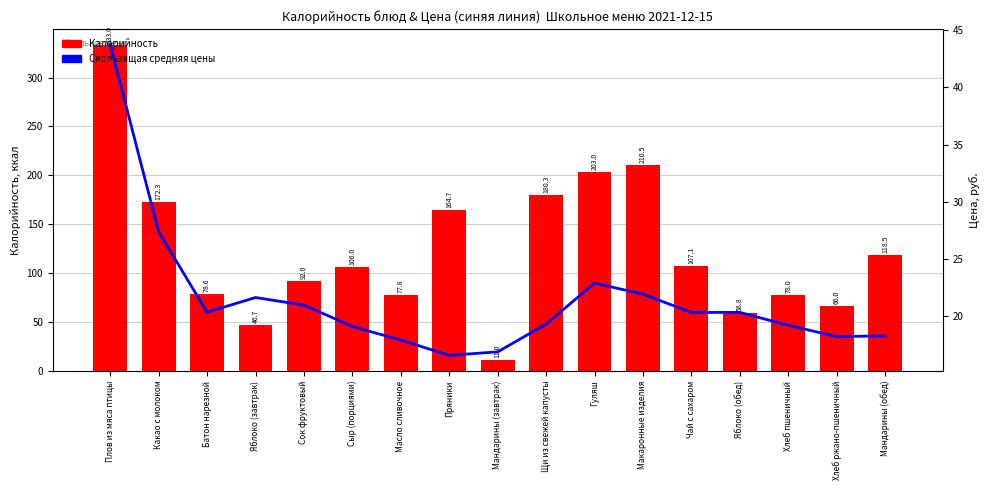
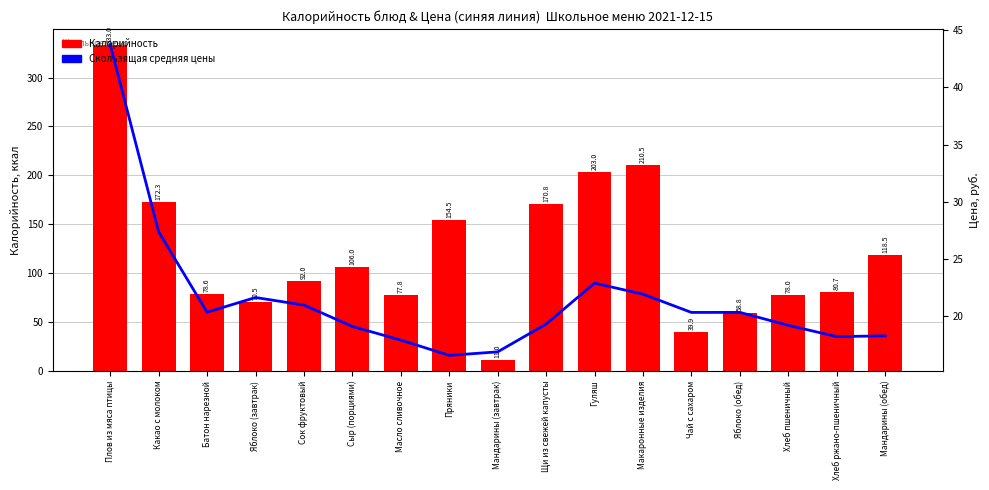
  {
    "Калорийность": {
      "Какао с молоком": 172.3,
      "Батон нарезной": 78.6,
-     "Яблоко (завтрак)": 46.7,
+     "Яблоко (завтрак)": 70.5,
      "Сок фруктовый": 92.0,
      "Сыр (порциями)": 106.0,
      "Масло сливочное": 77.8,
-     "Пряники": 164.7,
-     "Щи из свежей капусты": 180.3,
+     "Пряники": 154.5,
+     "Щи из свежей капусты": 170.8,
      "Гуляш": 203.0,
      "Макаронные изделия": 210.5,
-     "Чай с сахаром": 107.1,
+     "Чай с сахаром": 39.9,
      "Хлеб пшеничный": 78.0,
-     "Хлеб ржано-пшеничный": 66.0,
+     "Хлеб ржано-пшеничный": 80.7,
      "Мандарины (обед)": 118.5
    }
  }
